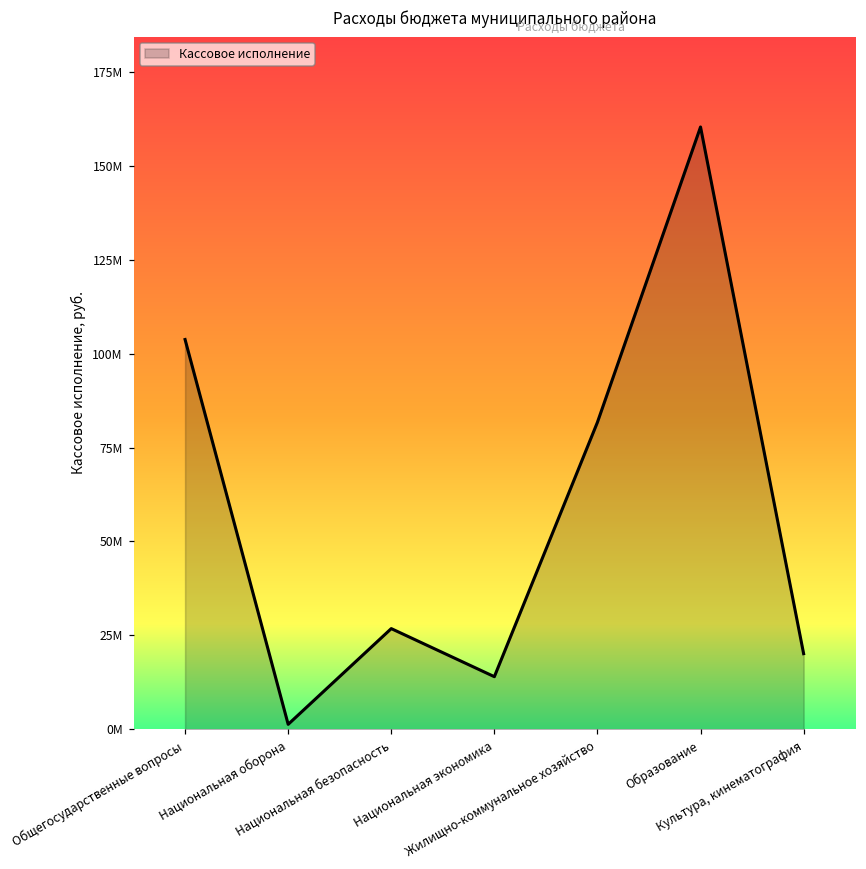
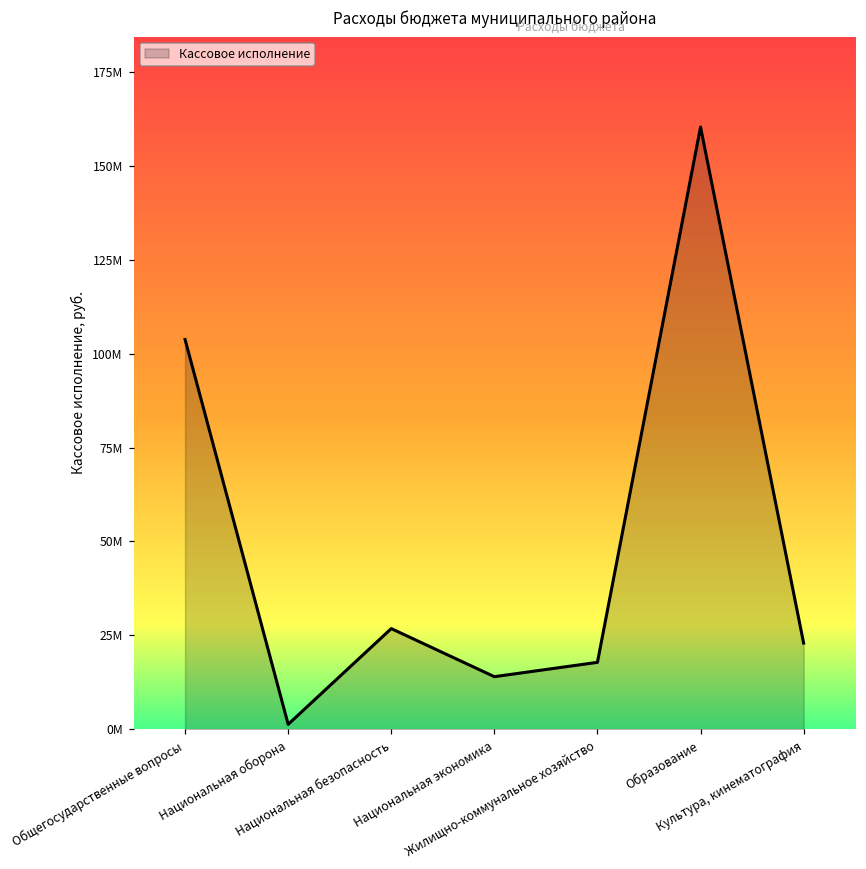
  {
    "Общегосударственные вопросы": 104000000,
    "Национальная оборона": 1000000,
    "Национальная безопасность": 27000000,
    "Национальная экономика": 14000000,
-   "Жилищно-коммунальное хозяйство": 82000000,
+   "Жилищно-коммунальное хозяйство": 18000000,
    "Образование": 160000000,
-   "Культура, кинематография": 20000000
+   "Культура, кинематография": 23000000
  }
